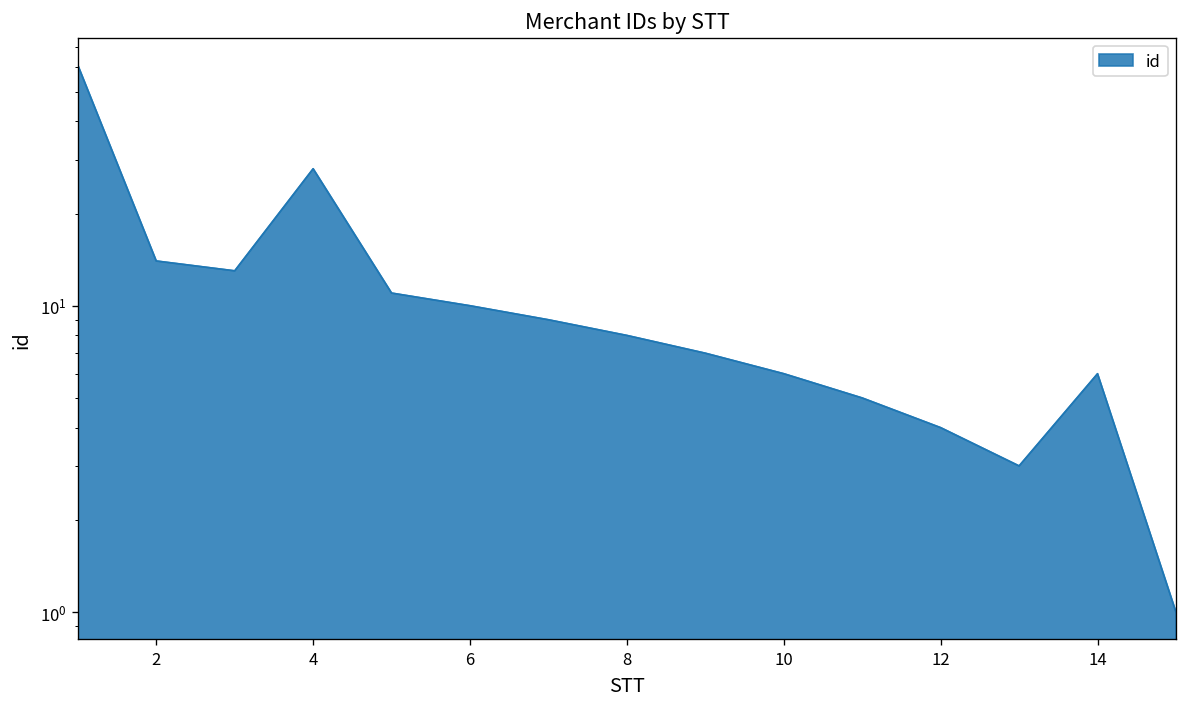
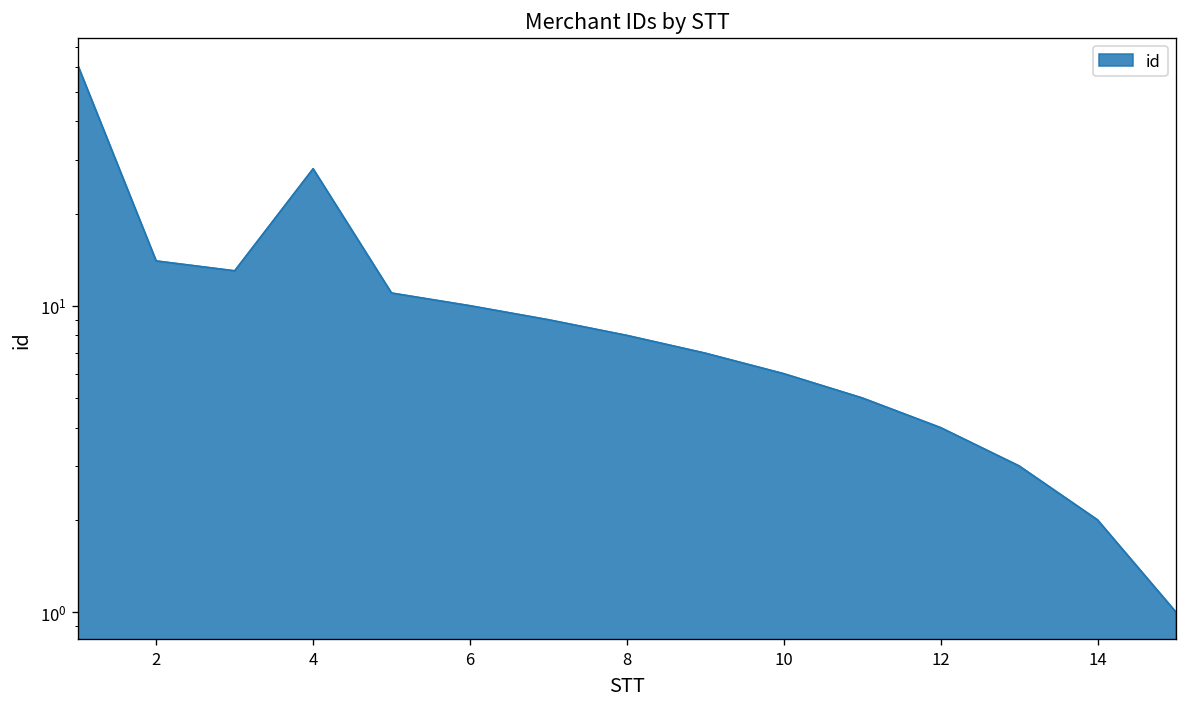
  {
    "2": 14,
    "4": 28,
    "6": 10.0,
    "8": 8.0,
    "10": 6.0,
    "12": 4.0,
-   "14": 6.0
+   "14": 2.0
  }
